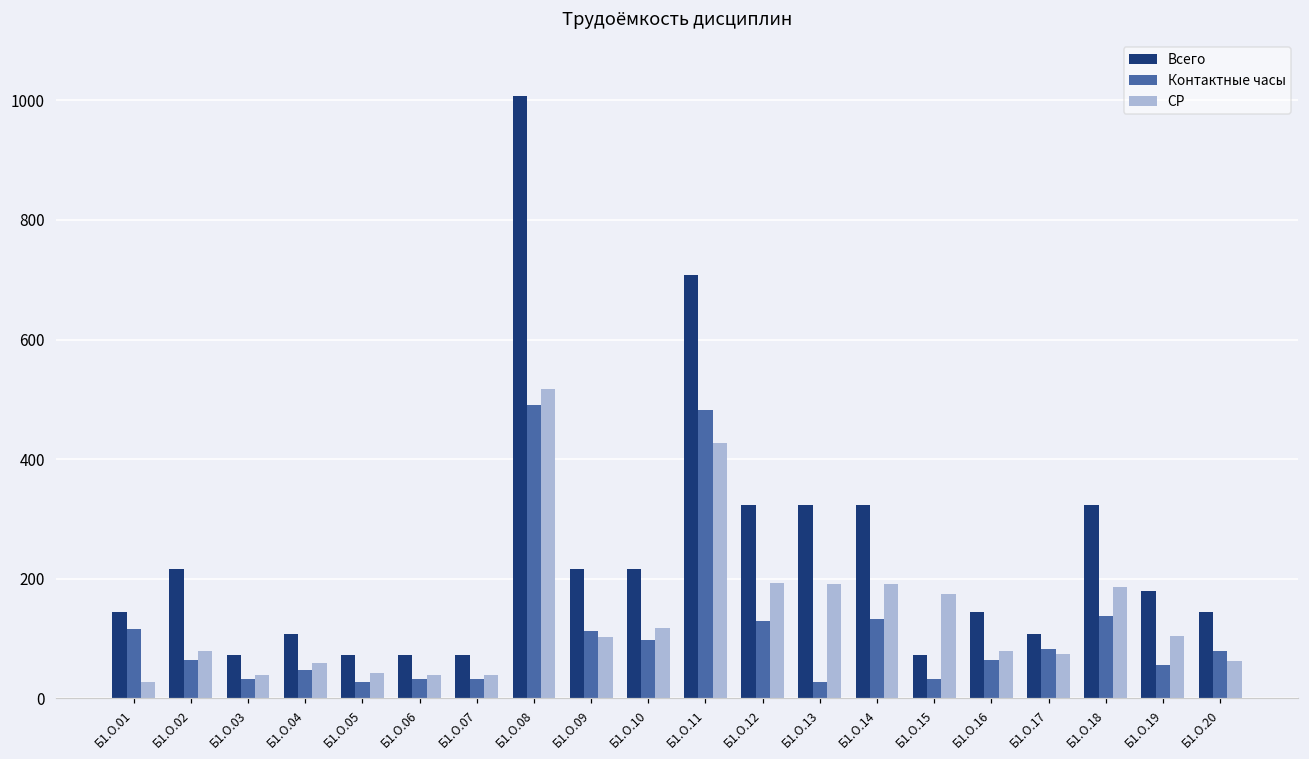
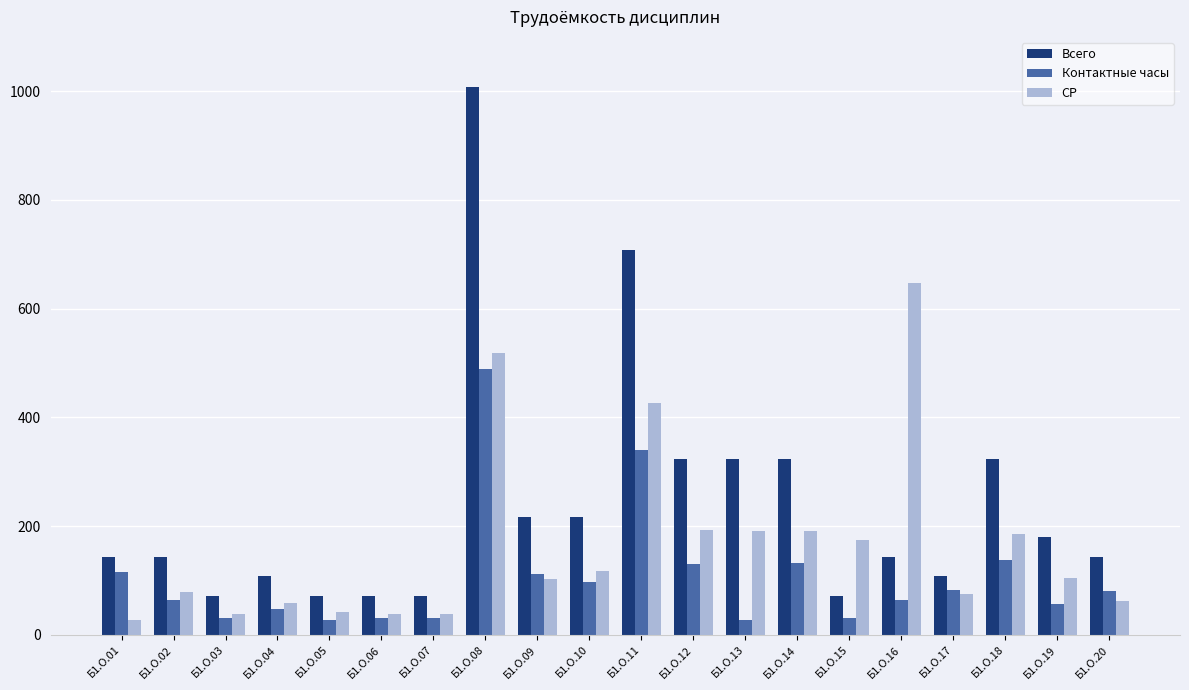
  {
    "Всего": {
      "Б1.О.01": 140,
-     "Б1.О.02": 220,
+     "Б1.О.02": 140,
      "Б1.О.03": 70,
      "Б1.О.04": 110,
      "Б1.О.05": 70,
      "Б1.О.06": 70,
      "Б1.О.07": 70,
      "Б1.О.08": 1010,
      "Б1.О.09": 220,
      "Б1.О.10": 220,
      "Б1.О.11": 710,
      "Б1.О.12": 320,
      "Б1.О.13": 320,
      "Б1.О.14": 320,
      "Б1.О.15": 70,
      "Б1.О.16": 140,
      "Б1.О.17": 110,
      "Б1.О.18": 320,
      "Б1.О.19": 180,
      "Б1.О.20": 140
    },
    "Контактные часы": {
      "Б1.О.01": 120,
      "Б1.О.02": 60,
      "Б1.О.03": 30,
      "Б1.О.04": 50,
      "Б1.О.05": 30,
      "Б1.О.06": 30,
      "Б1.О.07": 30,
      "Б1.О.08": 490,
      "Б1.О.09": 110,
      "Б1.О.10": 100,
-     "Б1.О.11": 480,
+     "Б1.О.11": 340,
      "Б1.О.12": 130,
      "Б1.О.13": 30,
      "Б1.О.14": 130,
      "Б1.О.15": 30,
      "Б1.О.16": 60,
      "Б1.О.17": 80,
      "Б1.О.18": 140,
      "Б1.О.19": 60,
      "Б1.О.20": 80
    },
    "СР": {
      "Б1.О.01": 30,
      "Б1.О.02": 80,
      "Б1.О.03": 40,
      "Б1.О.04": 60,
      "Б1.О.05": 40,
      "Б1.О.06": 40,
      "Б1.О.07": 40,
      "Б1.О.08": 520,
      "Б1.О.09": 100,
      "Б1.О.10": 120,
      "Б1.О.11": 430,
      "Б1.О.12": 190,
      "Б1.О.13": 190,
      "Б1.О.14": 190,
      "Б1.О.15": 180,
-     "Б1.О.16": 80,
+     "Б1.О.16": 650,
      "Б1.О.17": 80,
      "Б1.О.18": 190,
      "Б1.О.19": 110,
      "Б1.О.20": 60
    }
  }
